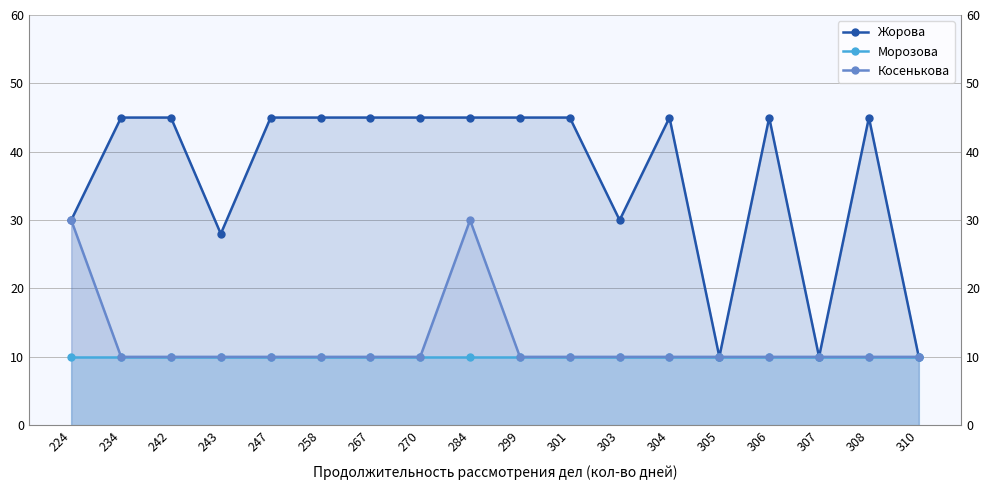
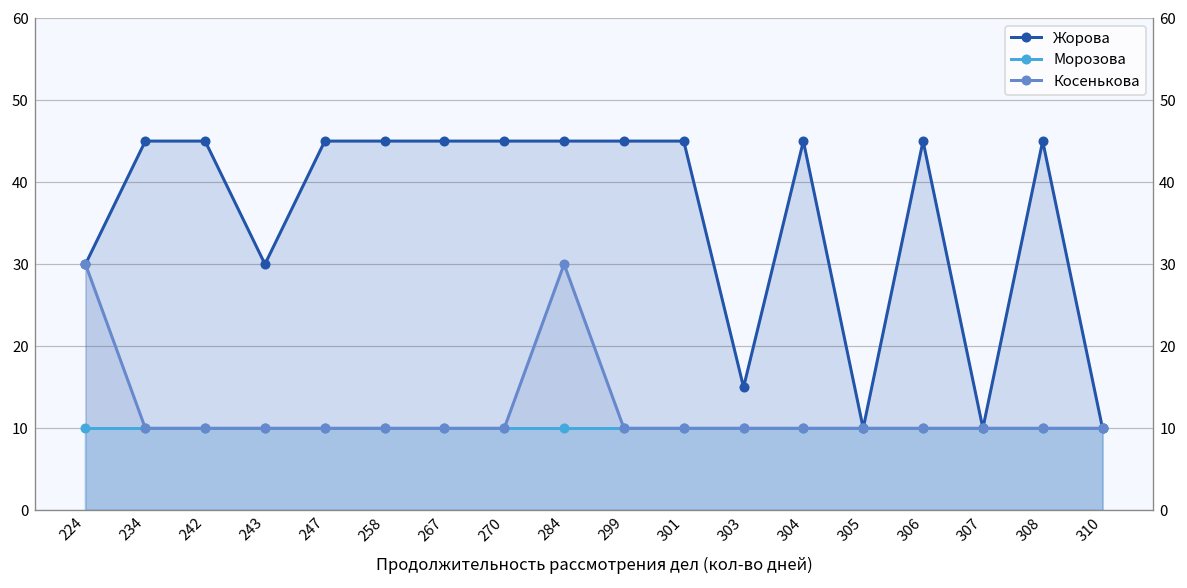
  {
    "Жорова": {
      "234": 45,
      "242": 45,
-     "243": 28,
+     "243": 30,
      "247": 45,
      "258": 45,
      "267": 45,
      "270": 45,
      "284": 45,
      "299": 45,
      "301": 45,
-     "303": 30,
+     "303": 15,
      "304": 45,
      "306": 45,
      "308": 45
    }
  }
